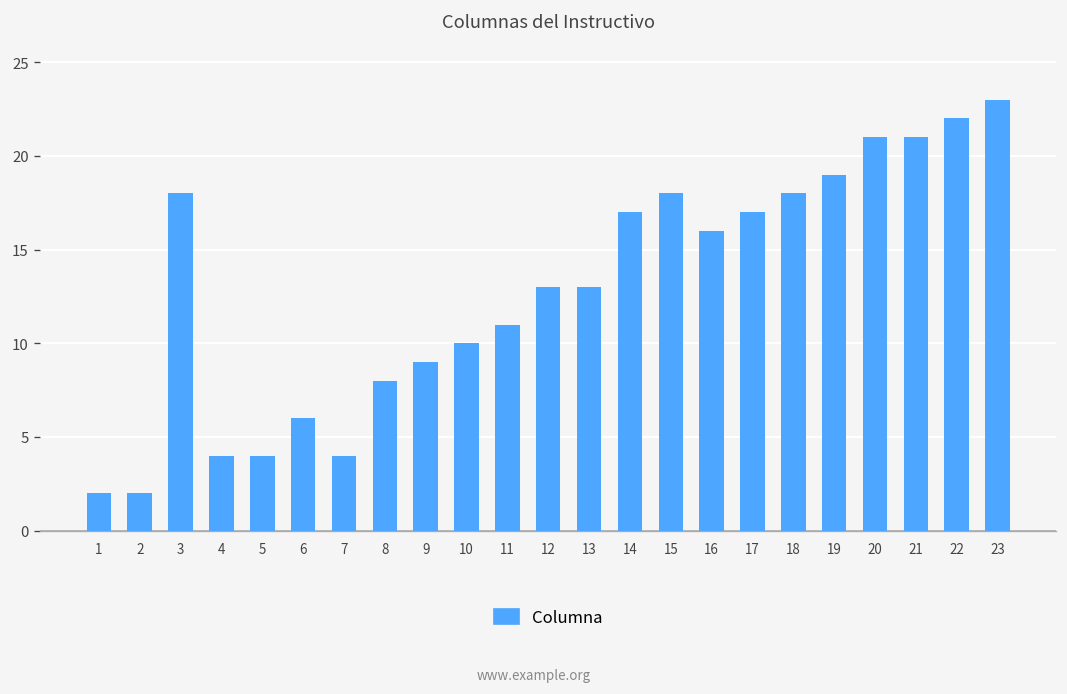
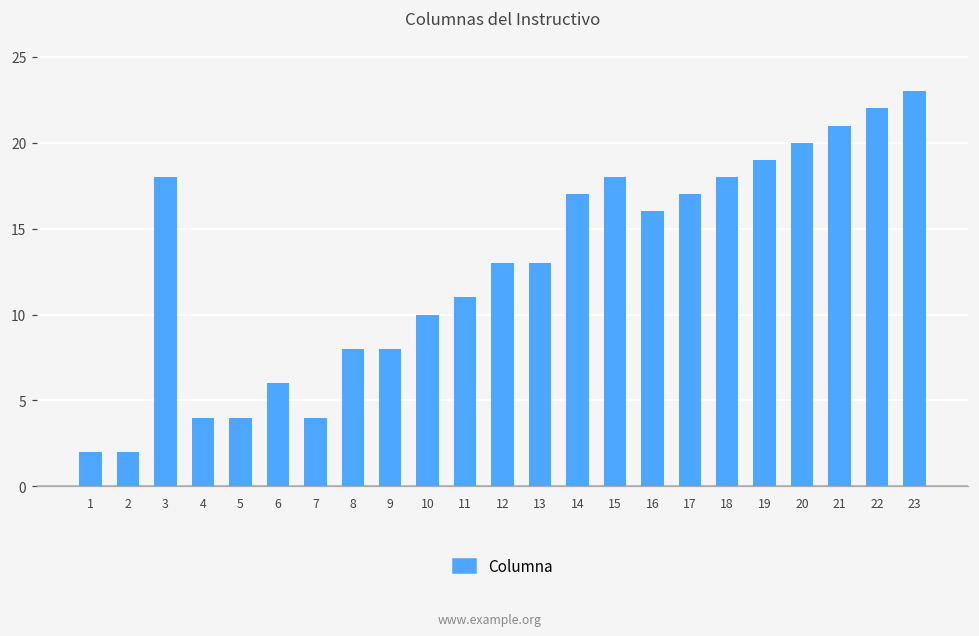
  {
    "1": 2,
    "2": 2,
    "3": 18,
    "4": 4,
    "5": 4,
    "6": 6,
    "7": 4,
    "8": 8,
-   "9": 9,
+   "9": 8,
    "10": 10,
    "11": 11,
    "12": 13,
    "13": 13,
    "14": 17,
    "15": 18,
    "16": 16,
    "17": 17,
    "18": 18,
    "19": 19,
-   "20": 21,
+   "20": 20,
    "21": 21,
    "22": 22,
    "23": 23
  }
